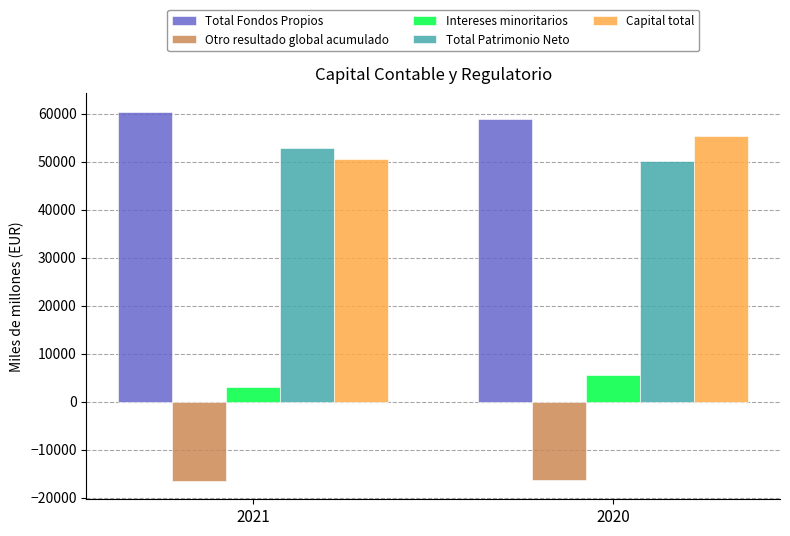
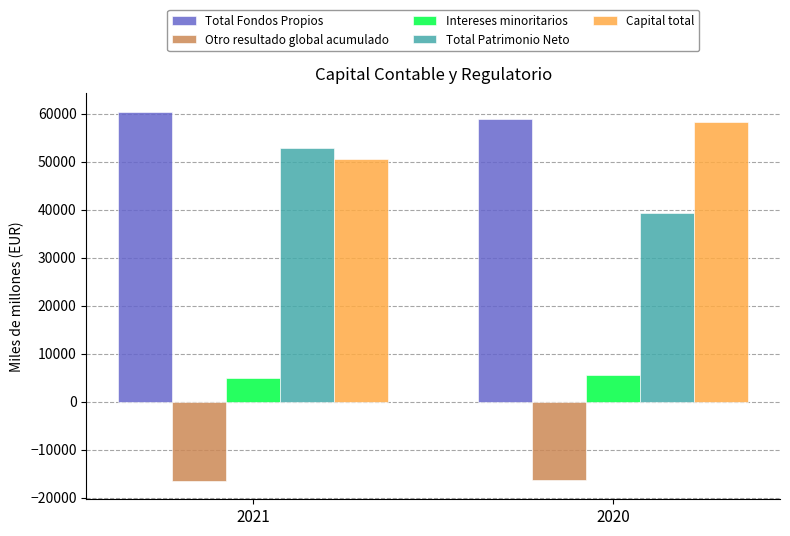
  {
    "Total Fondos Propios": {
      "2021": 60000,
      "2020": 59000
    },
    "Otro resultado global acumulado": {
      "2021": -16000,
      "2020": -16000
    },
    "Intereses minoritarios": {
-     "2021": 3000,
+     "2021": 5000,
      "2020": 5000
    },
    "Total Patrimonio Neto": {
      "2021": 53000,
-     "2020": 50000
+     "2020": 39000
    },
    "Capital total": {
      "2021": 50000,
-     "2020": 55000
+     "2020": 58000
    }
  }
